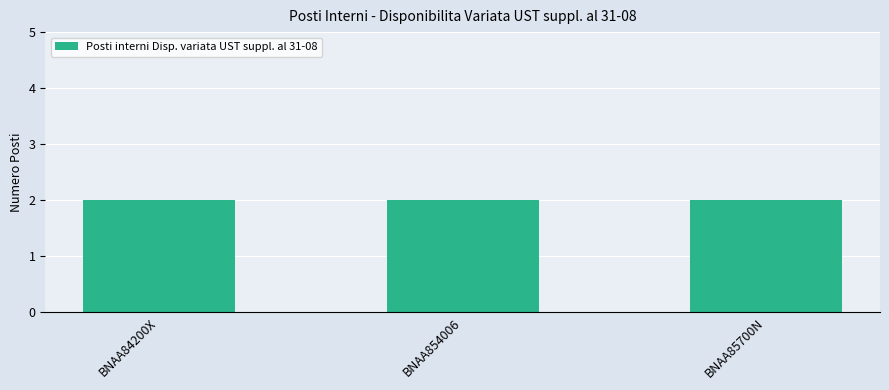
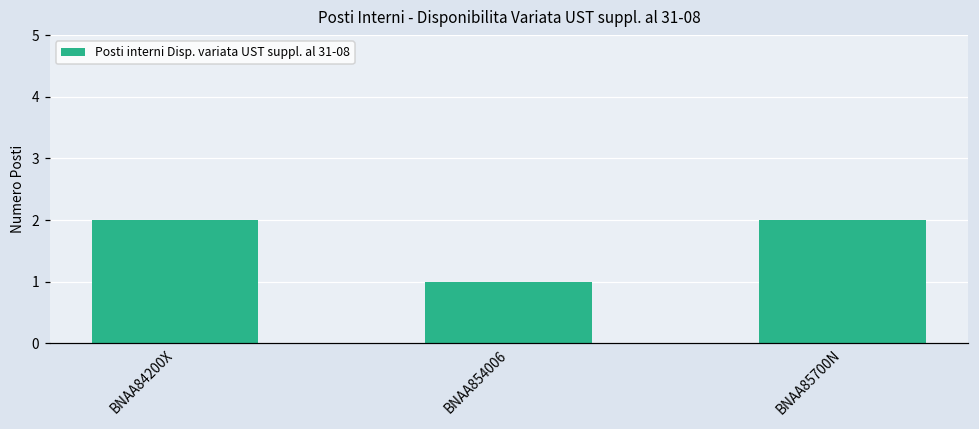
  {
    "BNAA84200X": 2,
-   "BNAA854006": 2,
+   "BNAA854006": 1,
    "BNAA85700N": 2
  }
